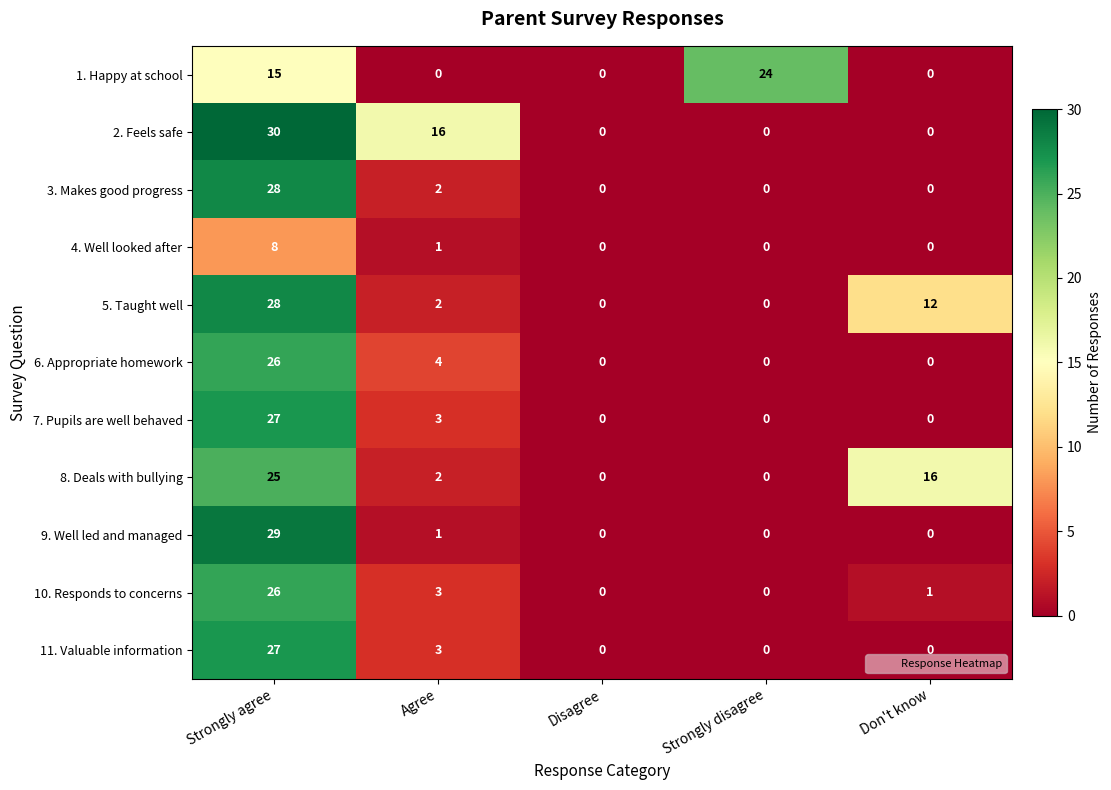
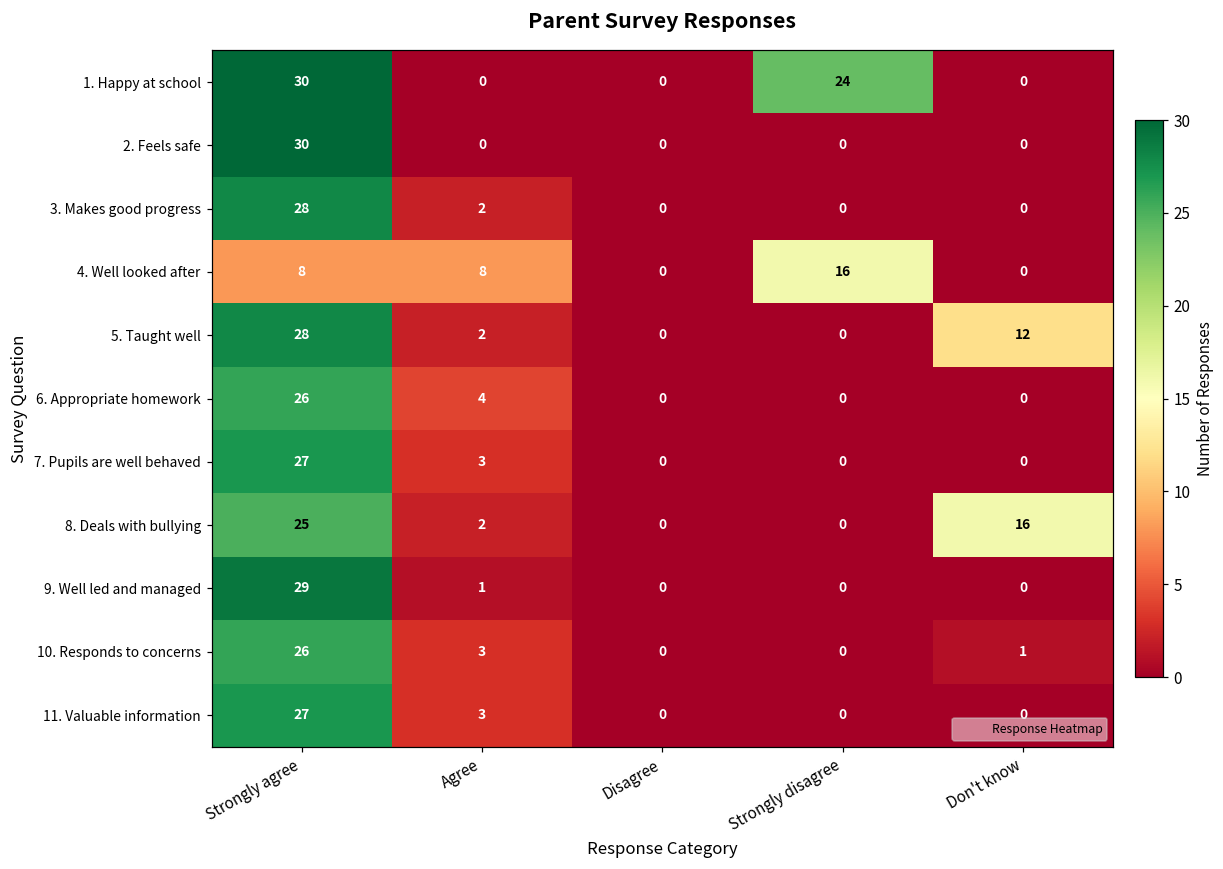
  {
    "1. Happy at school": {
-     "Strongly agree": 15,
+     "Strongly agree": 30,
      "Agree": 0,
      "Disagree": 0,
      "Strongly disagree": 24,
      "Don't know": 0
    },
    "2. Feels safe": {
      "Strongly agree": 30,
-     "Agree": 16,
+     "Agree": 0,
      "Disagree": 0,
      "Strongly disagree": 0,
      "Don't know": 0
    },
    "3. Makes good progress": {
      "Strongly agree": 28,
      "Agree": 2,
      "Disagree": 0,
      "Strongly disagree": 0,
      "Don't know": 0
    },
    "4. Well looked after": {
      "Strongly agree": 8,
-     "Agree": 1,
+     "Agree": 8,
      "Disagree": 0,
-     "Strongly disagree": 0,
+     "Strongly disagree": 16,
      "Don't know": 0
    },
    "5. Taught well": {
      "Strongly agree": 28,
      "Agree": 2,
      "Disagree": 0,
      "Strongly disagree": 0,
      "Don't know": 12
    },
    "6. Appropriate homework": {
      "Strongly agree": 26,
      "Agree": 4,
      "Disagree": 0,
      "Strongly disagree": 0,
      "Don't know": 0
    },
    "7. Pupils are well behaved": {
      "Strongly agree": 27,
      "Agree": 3,
      "Disagree": 0,
      "Strongly disagree": 0,
      "Don't know": 0
    },
    "8. Deals with bullying": {
      "Strongly agree": 25,
      "Agree": 2,
      "Disagree": 0,
      "Strongly disagree": 0,
      "Don't know": 16
    },
    "9. Well led and managed": {
      "Strongly agree": 29,
      "Agree": 1,
      "Disagree": 0,
      "Strongly disagree": 0,
      "Don't know": 0
    },
    "10. Responds to concerns": {
      "Strongly agree": 26,
      "Agree": 3,
      "Disagree": 0,
      "Strongly disagree": 0,
      "Don't know": 1
    },
    "11. Valuable information": {
      "Strongly agree": 27,
      "Agree": 3,
      "Disagree": 0,
      "Strongly disagree": 0
    }
  }
